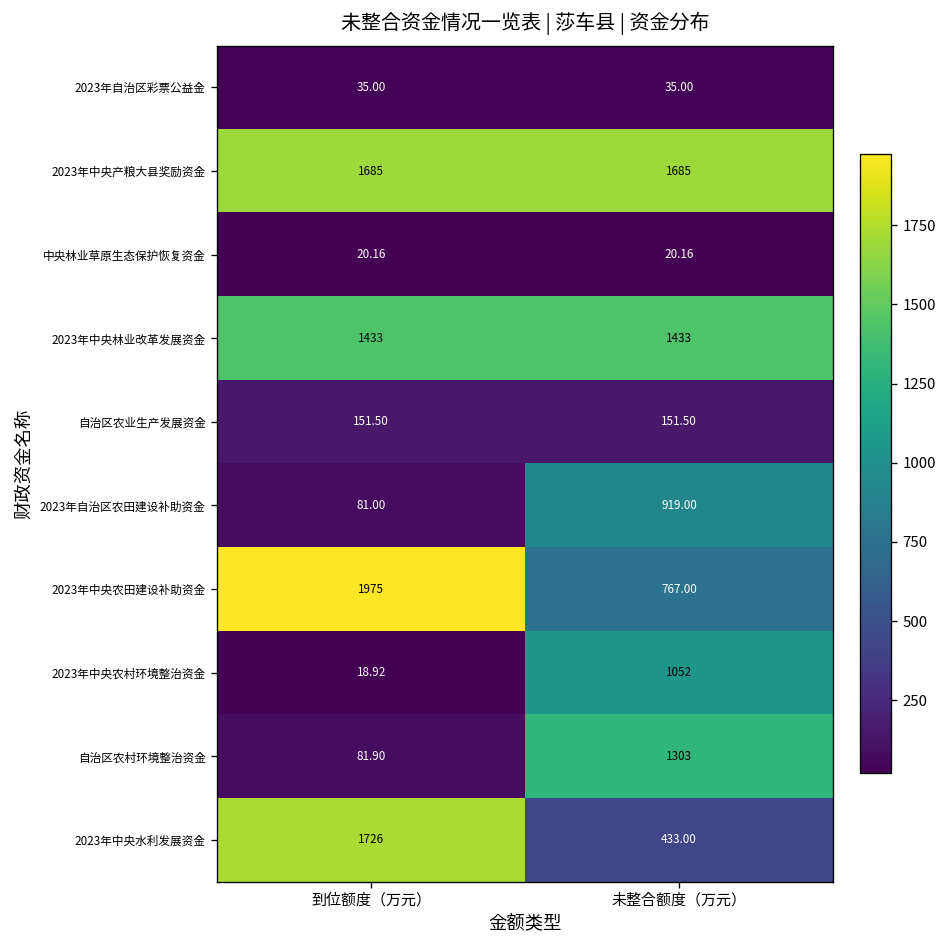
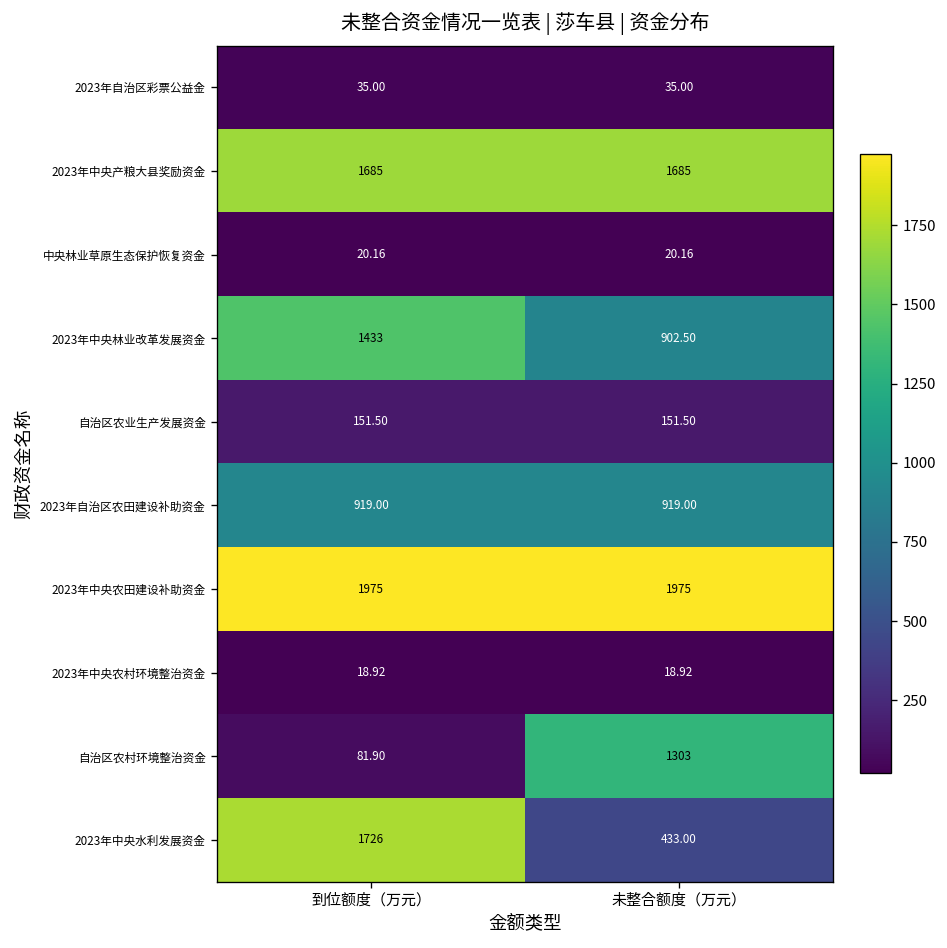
  {
    "2023年自治区彩票公益金": {
      "到位额度（万元）": 35.00,
      "未整合额度（万元）": 35.00
    },
    "2023年中央产粮大县奖励资金": {
      "到位额度（万元）": 1685,
      "未整合额度（万元）": 1685
    },
    "中央林业草原生态保护恢复资金": {
      "到位额度（万元）": 20.16,
      "未整合额度（万元）": 20.16
    },
    "2023年中央林业改革发展资金": {
      "到位额度（万元）": 1433,
-     "未整合额度（万元）": 1433
+     "未整合额度（万元）": 902.50
    },
    "自治区农业生产发展资金": {
      "到位额度（万元）": 151.50,
      "未整合额度（万元）": 151.50
    },
    "2023年自治区农田建设补助资金": {
-     "到位额度（万元）": 81.00,
+     "到位额度（万元）": 919.00,
      "未整合额度（万元）": 919.00
    },
    "2023年中央农田建设补助资金": {
      "到位额度（万元）": 1975,
-     "未整合额度（万元）": 767.00
+     "未整合额度（万元）": 1975
    },
    "2023年中央农村环境整治资金": {
      "到位额度（万元）": 18.92,
-     "未整合额度（万元）": 1052
+     "未整合额度（万元）": 18.92
    },
    "自治区农村环境整治资金": {
      "到位额度（万元）": 81.90,
      "未整合额度（万元）": 1303
    },
    "2023年中央水利发展资金": {
      "到位额度（万元）": 1726,
      "未整合额度（万元）": 433.00
    }
  }
